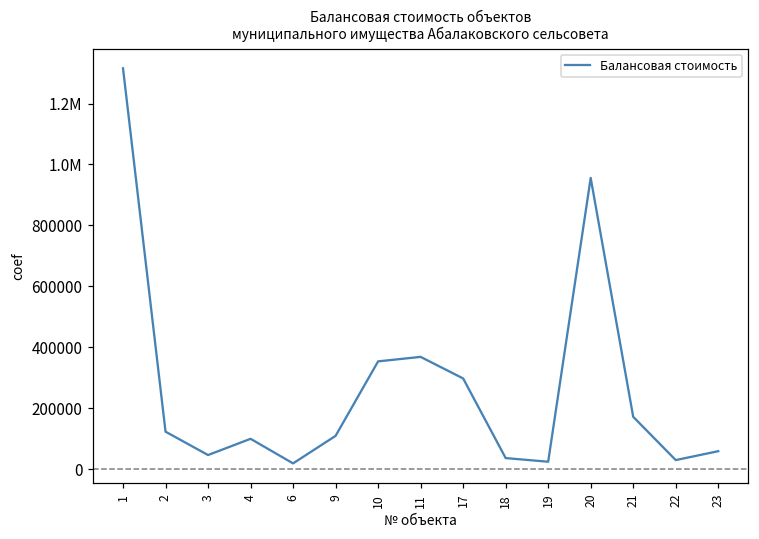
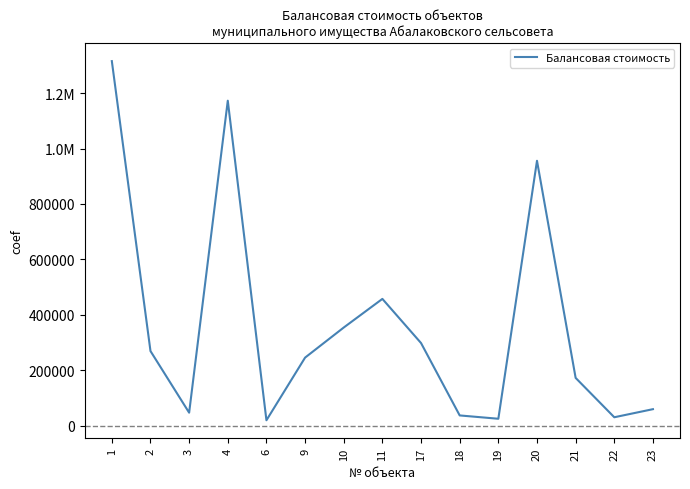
  {
    "1": 1320000,
-   "2": 120000,
+   "2": 270000,
    "3": 50000,
-   "4": 100000,
+   "4": 1170000,
    "6": 20000,
-   "9": 110000,
+   "9": 250000,
    "10": 350000,
-   "11": 370000,
+   "11": 460000,
    "17": 300000,
    "18": 40000,
    "19": 20000,
    "20": 960000,
    "21": 170000,
    "22": 30000,
    "23": 60000
  }
